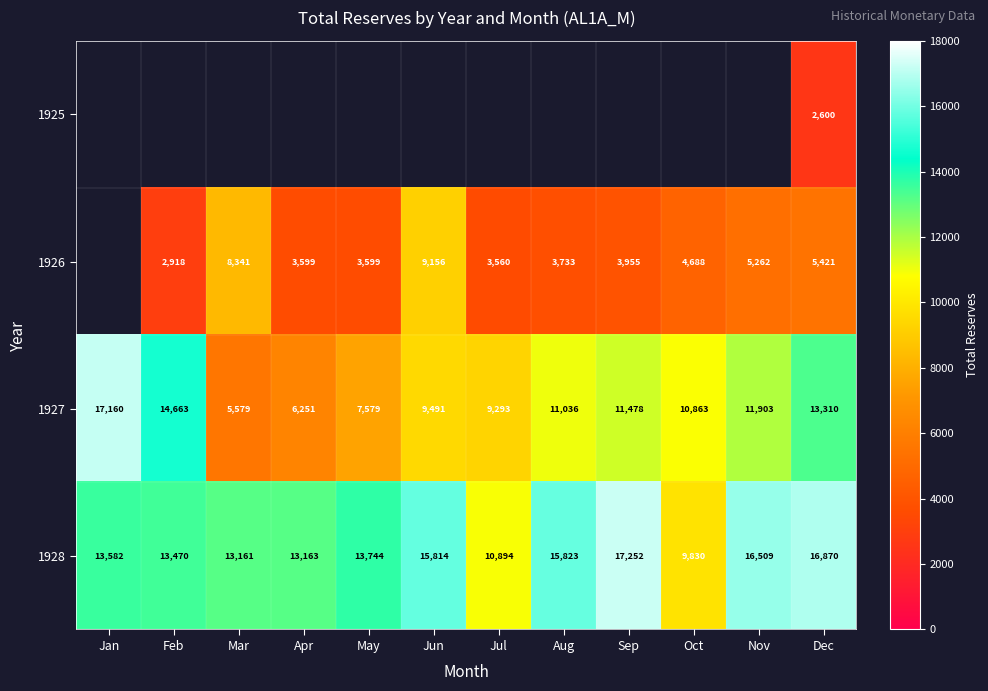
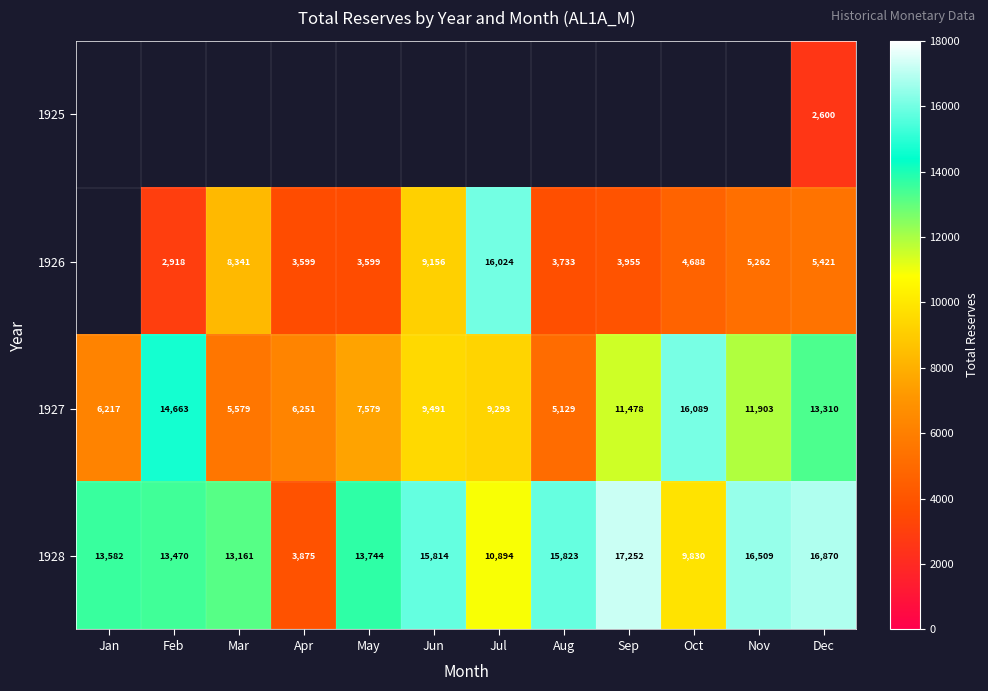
  {
    "1925": {
      "Dec": "2,600"
    },
    "1926": {
      "Feb": "2,918",
      "Mar": "8,341",
      "Apr": "3,599",
      "May": "3,599",
      "Jun": "9,156",
-     "Jul": "3,560",
+     "Jul": "16,024",
      "Aug": "3,733",
      "Sep": "3,955",
      "Oct": "4,688",
      "Nov": "5,262",
      "Dec": "5,421"
    },
    "1927": {
-     "Jan": "17,160",
+     "Jan": "6,217",
      "Feb": "14,663",
      "Mar": "5,579",
      "Apr": "6,251",
      "May": "7,579",
      "Jun": "9,491",
      "Jul": "9,293",
-     "Aug": "11,036",
+     "Aug": "5,129",
      "Sep": "11,478",
-     "Oct": "10,863",
+     "Oct": "16,089",
      "Nov": "11,903",
      "Dec": "13,310"
    },
    "1928": {
      "Jan": "13,582",
      "Feb": "13,470",
      "Mar": "13,161",
-     "Apr": "13,163",
+     "Apr": "3,875",
      "May": "13,744",
      "Jun": "15,814",
      "Jul": "10,894",
      "Aug": "15,823",
      "Sep": "17,252",
      "Oct": "9,830",
      "Nov": "16,509",
      "Dec": "16,870"
    }
  }
